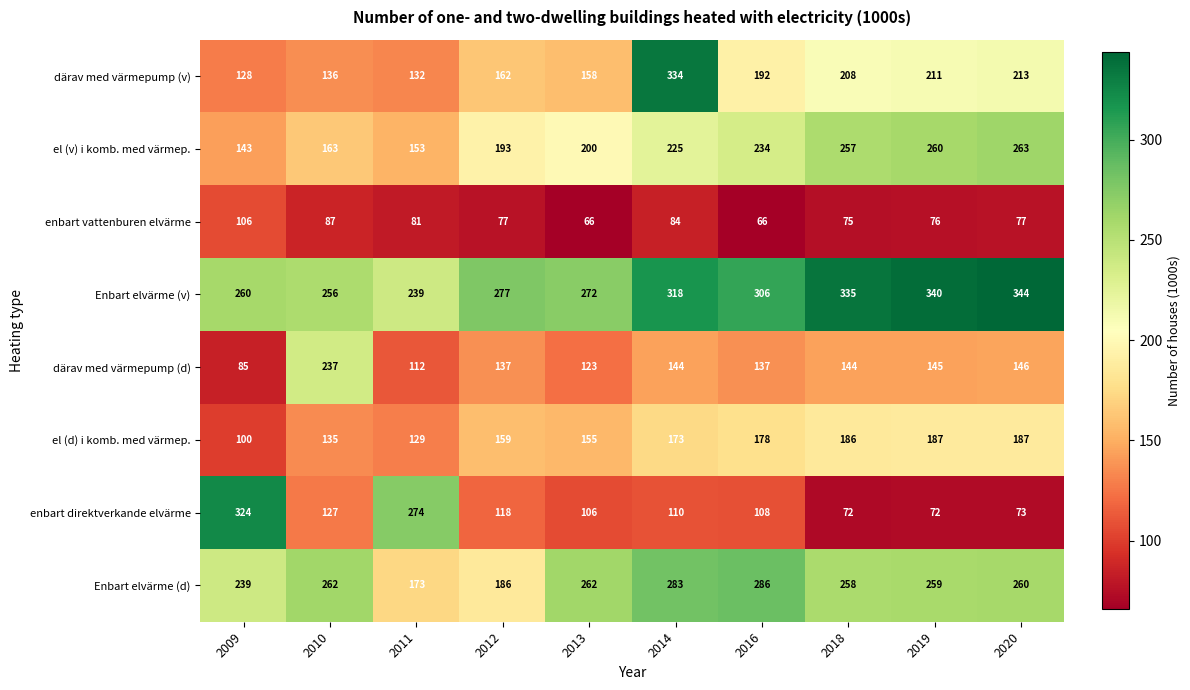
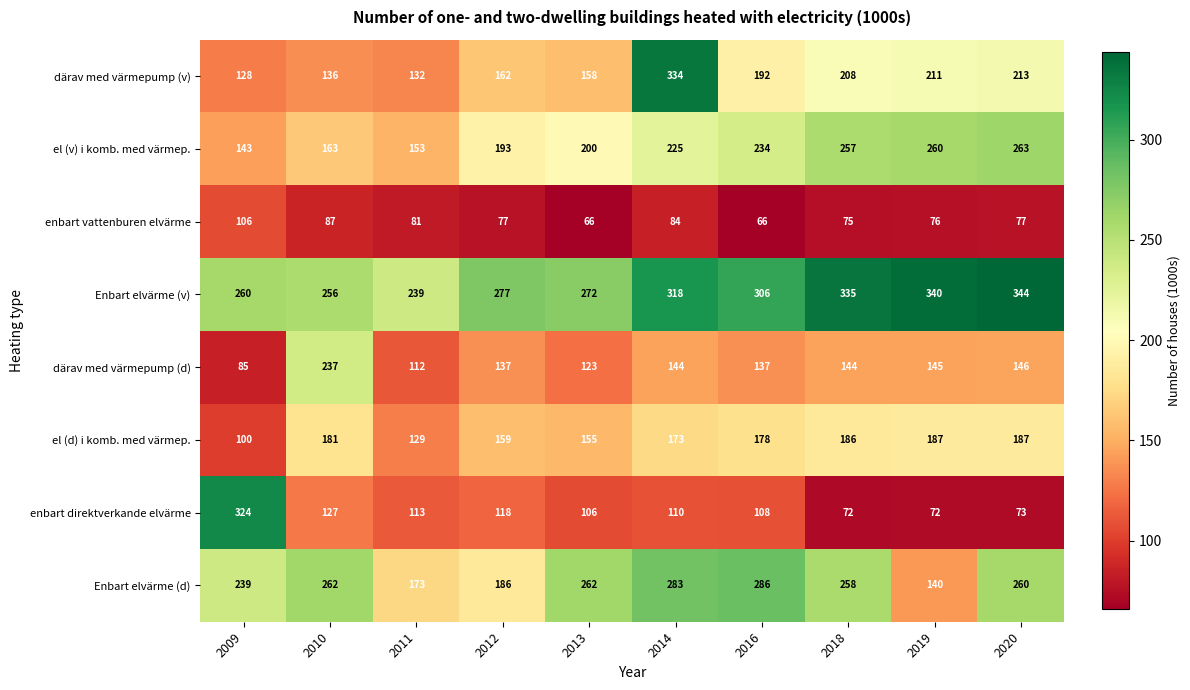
  {
    "därav med värmepump (v)": {
      "2009": 128,
      "2010": 136,
      "2011": 132,
      "2012": 162,
      "2013": 158,
      "2014": 334,
      "2016": 192,
      "2018": 208,
      "2019": 211,
      "2020": 213
    },
    "el (v) i komb. med värmep.": {
      "2009": 143,
      "2010": 163,
      "2011": 153,
      "2012": 193,
      "2013": 200,
      "2014": 225,
      "2016": 234,
      "2018": 257,
      "2019": 260,
      "2020": 263
    },
    "enbart vattenburen elvärme": {
      "2009": 106,
      "2010": 87,
      "2011": 81,
      "2012": 77,
      "2013": 66,
      "2014": 84,
      "2016": 66,
      "2018": 75,
      "2019": 76,
      "2020": 77
    },
    "Enbart elvärme (v)": {
      "2009": 260,
      "2010": 256,
      "2011": 239,
      "2012": 277,
      "2013": 272,
      "2014": 318,
      "2016": 306,
      "2018": 335,
      "2019": 340,
      "2020": 344
    },
    "därav med värmepump (d)": {
      "2009": 85,
      "2010": 237,
      "2011": 112,
      "2012": 137,
      "2013": 123,
      "2014": 144,
      "2016": 137,
      "2018": 144,
      "2019": 145,
      "2020": 146
    },
    "el (d) i komb. med värmep.": {
      "2009": 100,
-     "2010": 135,
+     "2010": 181,
      "2011": 129,
      "2012": 159,
      "2013": 155,
      "2014": 173,
      "2016": 178,
      "2018": 186,
      "2019": 187,
      "2020": 187
    },
    "enbart direktverkande elvärme": {
      "2009": 324,
      "2010": 127,
-     "2011": 274,
+     "2011": 113,
      "2012": 118,
      "2013": 106,
      "2014": 110,
      "2016": 108,
      "2018": 72,
      "2019": 72,
      "2020": 73
    },
    "Enbart elvärme (d)": {
      "2009": 239,
      "2010": 262,
      "2011": 173,
      "2012": 186,
      "2013": 262,
      "2014": 283,
      "2016": 286,
      "2018": 258,
-     "2019": 259,
+     "2019": 140,
      "2020": 260
    }
  }
